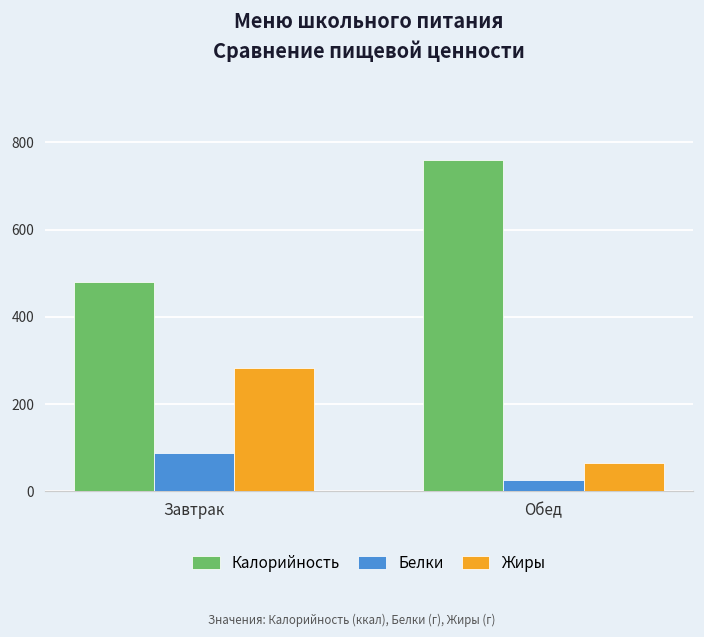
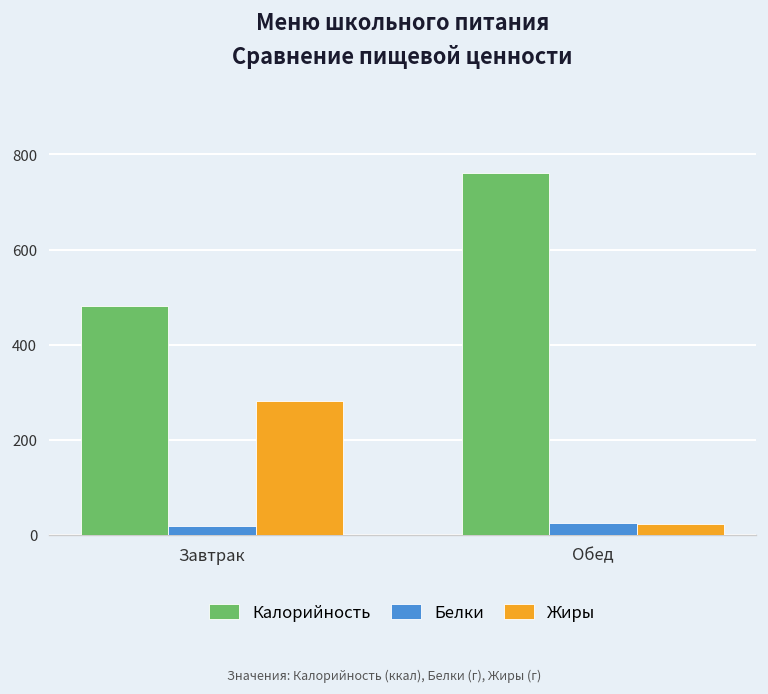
  {
    "Калорийность": {
      "Завтрак": 480,
      "Обед": 760
    },
    "Белки": {
-     "Завтрак": 90,
+     "Завтрак": 20,
      "Обед": 30
    },
    "Жиры": {
      "Завтрак": 280,
-     "Обед": 60
+     "Обед": 20
    }
  }
